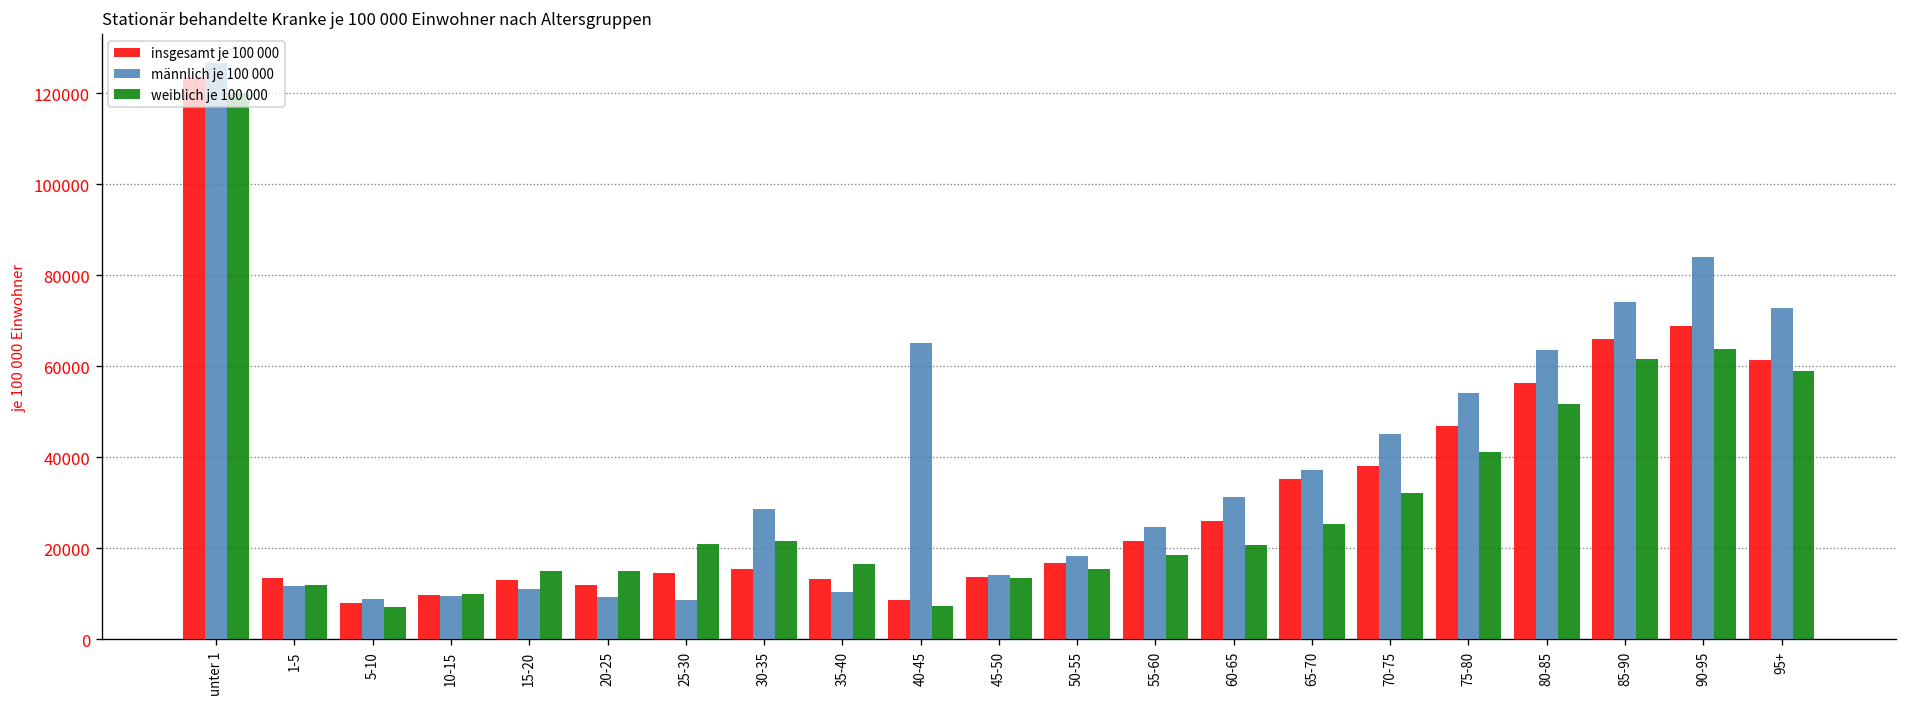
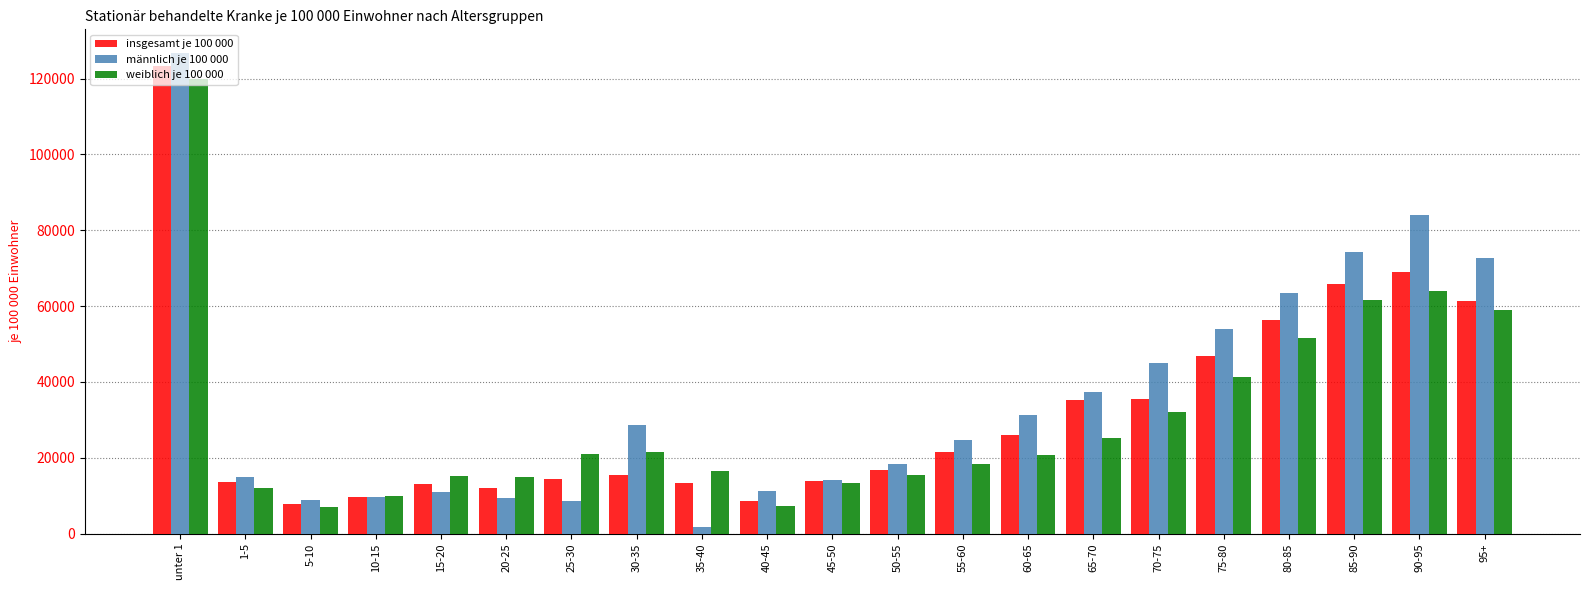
  {
    "insgesamt je 100 000": {
      "1-5": 14000,
      "5-10": 8000,
      "10-15": 10000,
      "15-20": 13000,
      "20-25": 12000,
      "25-30": 15000,
      "30-35": 15000,
      "35-40": 13000,
      "40-45": 9000,
      "45-50": 14000,
      "50-55": 17000,
      "55-60": 22000,
      "60-65": 26000,
      "65-70": 35000,
-     "70-75": 38000,
+     "70-75": 36000,
      "75-80": 47000,
      "80-85": 56000,
      "85-90": 66000,
      "90-95": 69000,
      "95+": 61000
    },
    "männlich je 100 000": {
-     "1-5": 12000,
+     "1-5": 15000,
      "5-10": 9000,
      "10-15": 10000,
      "15-20": 11000,
      "20-25": 9000,
      "25-30": 9000,
      "30-35": 29000,
-     "35-40": 10000,
-     "40-45": 65000,
+     "35-40": 2000,
+     "40-45": 11000,
      "45-50": 14000,
      "50-55": 18000,
      "55-60": 25000,
      "60-65": 31000,
      "65-70": 37000,
      "70-75": 45000,
      "75-80": 54000,
      "80-85": 63000,
      "85-90": 74000,
      "90-95": 84000,
      "95+": 73000
    },
    "weiblich je 100 000": {
      "1-5": 12000,
      "5-10": 7000,
      "10-15": 10000,
      "15-20": 15000,
      "20-25": 15000,
      "25-30": 21000,
      "30-35": 22000,
      "35-40": 16000,
      "40-45": 7000,
      "45-50": 13000,
      "50-55": 15000,
      "55-60": 18000,
      "60-65": 21000,
      "65-70": 25000,
      "70-75": 32000,
      "75-80": 41000,
      "80-85": 52000,
      "85-90": 62000,
      "90-95": 64000,
      "95+": 59000
    }
  }
